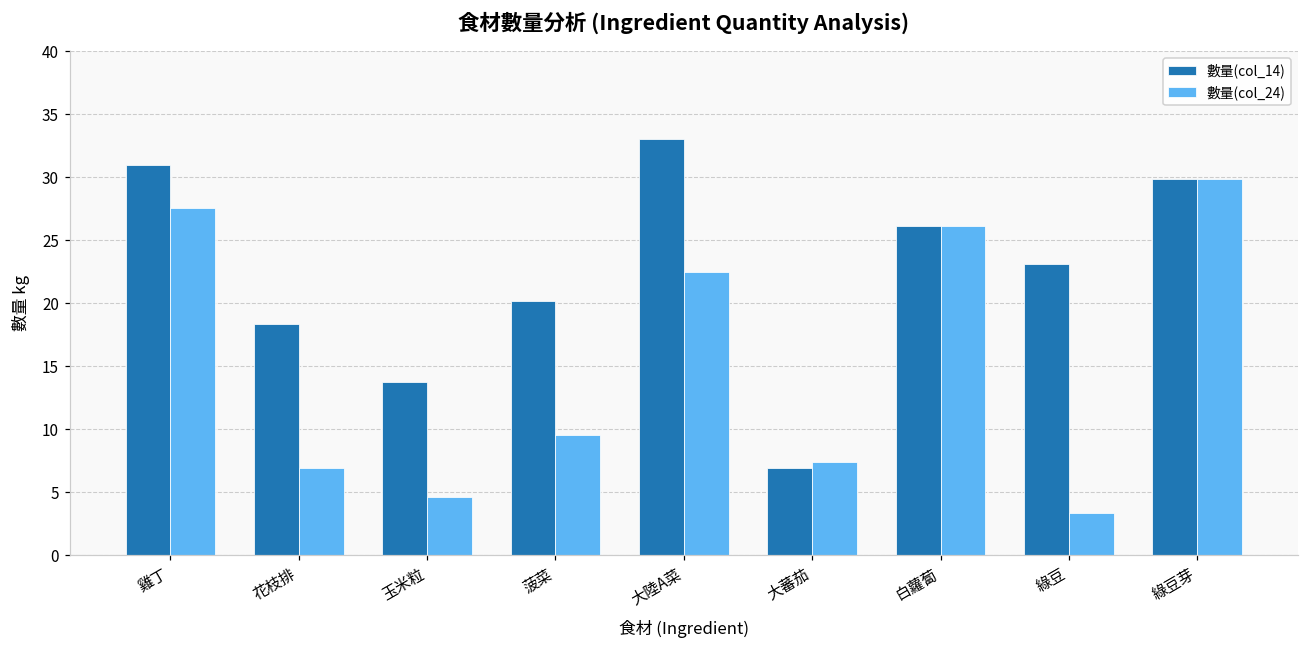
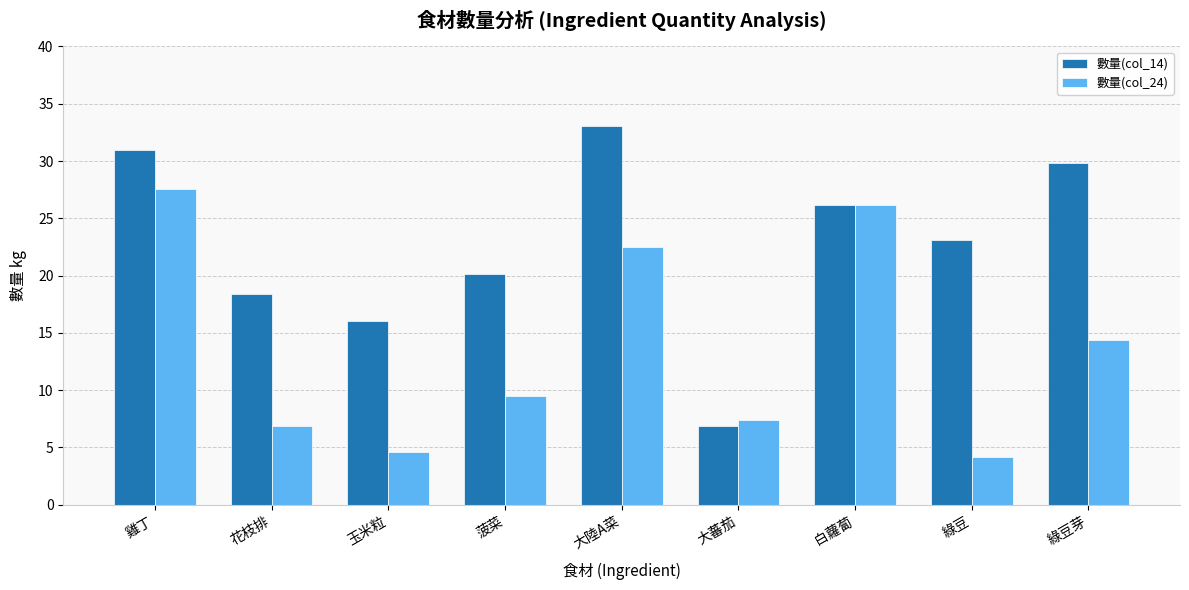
  {
    "數量(col_14)": {
      "雞丁": 31.0,
      "花枝排": 18.4,
-     "玉米粒": 13.8,
+     "玉米粒": 16.0,
      "菠菜": 20.2,
      "大陸A菜": 33.0,
      "大蕃茄": 6.9,
      "白蘿蔔": 26.2,
      "綠豆": 23.1,
      "綠豆芽": 29.8
    },
    "數量(col_24)": {
      "雞丁": 27.5,
      "花枝排": 6.9,
      "玉米粒": 4.6,
      "菠菜": 9.5,
      "大陸A菜": 22.5,
      "大蕃茄": 7.4,
      "白蘿蔔": 26.2,
-     "綠豆": 3.3,
-     "綠豆芽": 29.8
+     "綠豆": 4.1,
+     "綠豆芽": 14.4
    }
  }
